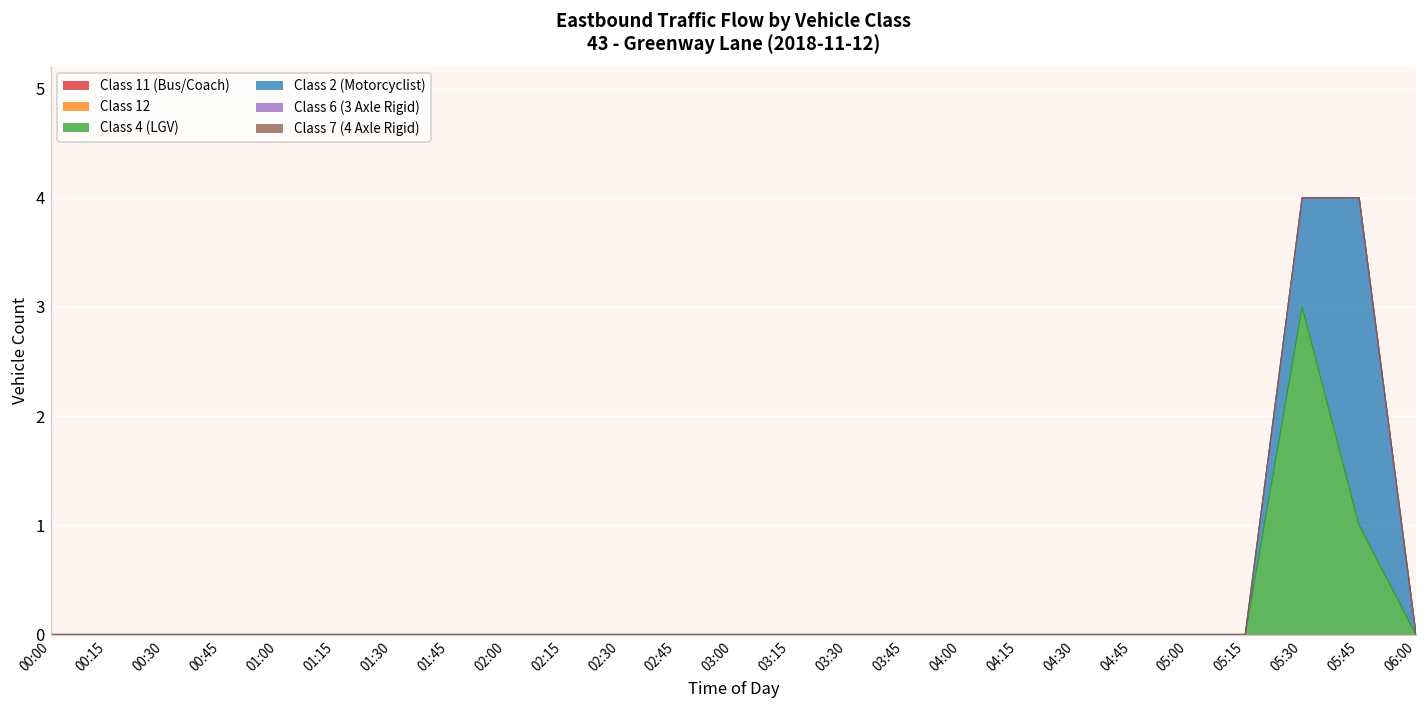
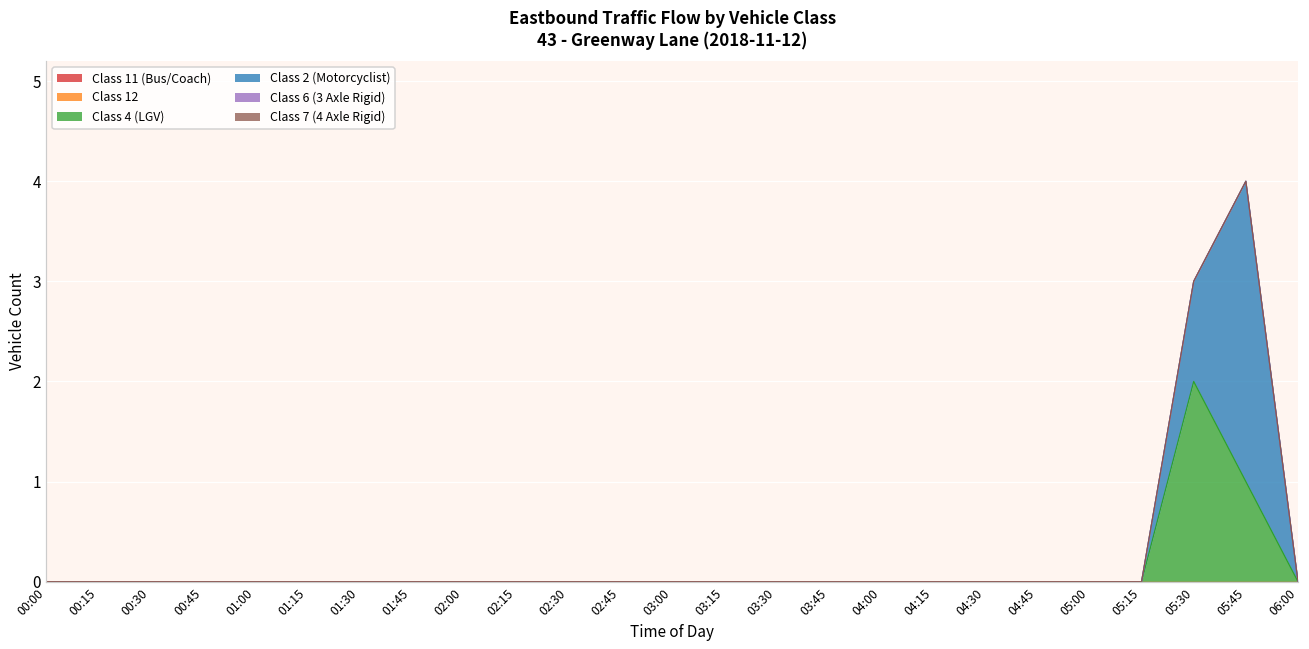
  {
    "Class 12": {
      "05:30": 0,
      "05:45": 0
    },
    "Class 4 (LGV)": {
-     "05:30": 3,
+     "05:30": 2,
      "05:45": 1
    }
  }
